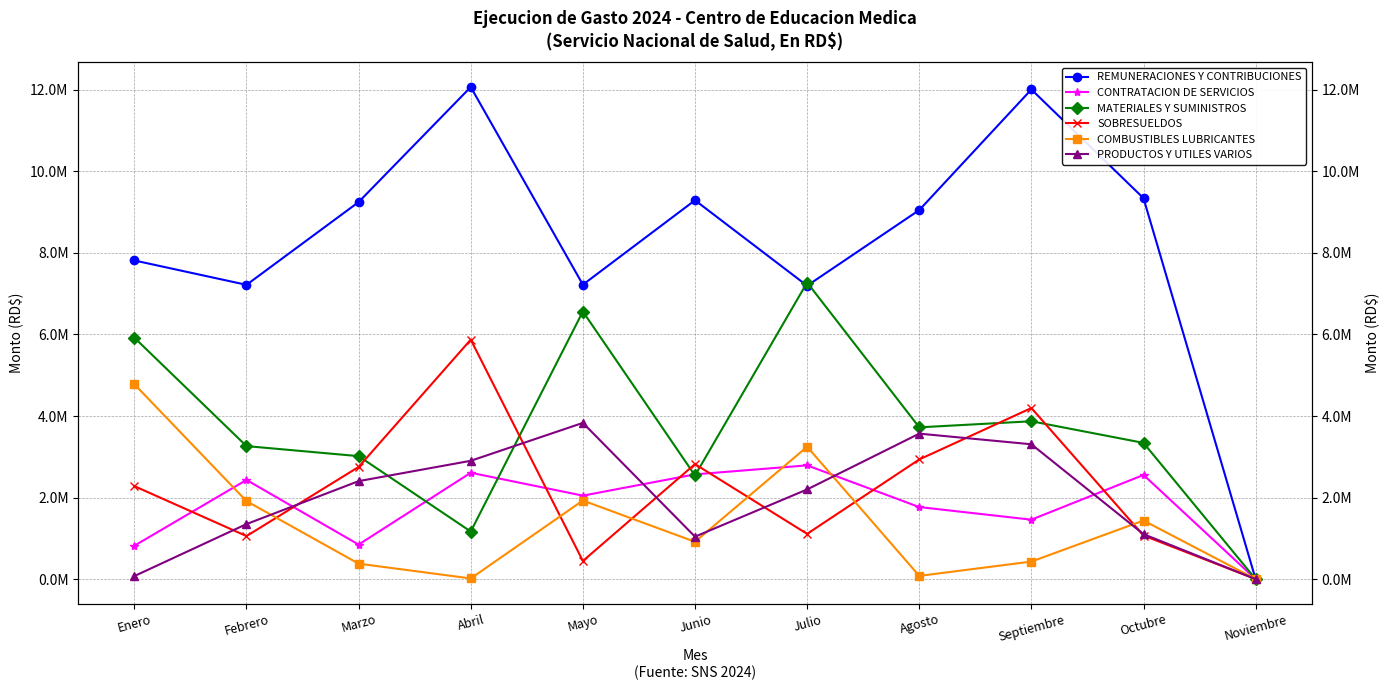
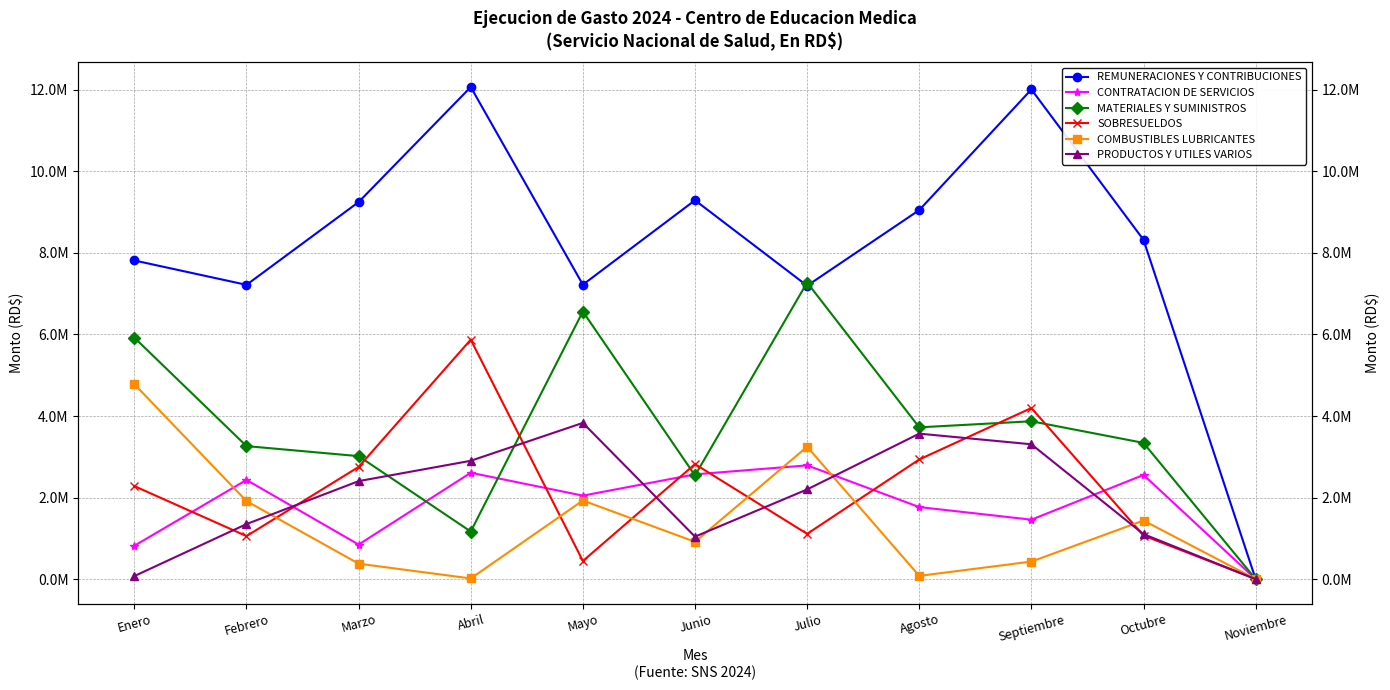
  {
    "REMUNERACIONES Y CONTRIBUCIONES": {
      "Enero": 7800000,
      "Febrero": 7200000,
      "Marzo": 9200000,
      "Abril": 12100000,
      "Mayo": 7200000,
      "Junio": 9300000,
      "Julio": 7200000,
      "Agosto": 9100000,
      "Septiembre": 12000000,
-     "Octubre": 9300000
+     "Octubre": 8300000
    },
    "CONTRATACION DE SERVICIOS": {
      "Enero": 800000,
      "Febrero": 2400000,
      "Marzo": 800000,
      "Abril": 2600000,
      "Mayo": 2000000,
      "Julio": 2800000,
      "Agosto": 1800000,
      "Septiembre": 1500000,
      "Octubre": 2600000
    },
    "MATERIALES Y SUMINISTROS": {
      "Enero": 5900000,
      "Febrero": 3300000,
      "Marzo": 3000000,
      "Abril": 1200000,
      "Mayo": 6600000,
      "Julio": 7300000,
      "Agosto": 3700000,
      "Septiembre": 3900000,
      "Octubre": 3300000
    },
    "SOBRESUELDOS": {
      "Enero": 2300000,
      "Febrero": 1100000,
      "Marzo": 2800000,
      "Abril": 5900000,
      "Mayo": 400000,
      "Junio": 2800000,
      "Julio": 1100000,
      "Agosto": 2900000,
      "Septiembre": 4200000
    },
    "COMBUSTIBLES LUBRICANTES": {
      "Enero": 4800000,
      "Febrero": 1900000,
      "Marzo": 400000,
      "Abril": 0,
      "Mayo": 1900000,
      "Junio": 900000,
      "Julio": 3200000,
      "Agosto": 100000,
      "Septiembre": 400000,
      "Octubre": 1400000
    },
    "PRODUCTOS Y UTILES VARIOS": {
      "Enero": 100000,
      "Febrero": 1300000,
      "Marzo": 2400000,
      "Abril": 2900000,
      "Mayo": 3800000,
      "Junio": 1000000,
      "Julio": 2200000,
      "Agosto": 3600000,
      "Septiembre": 3300000
    }
  }
